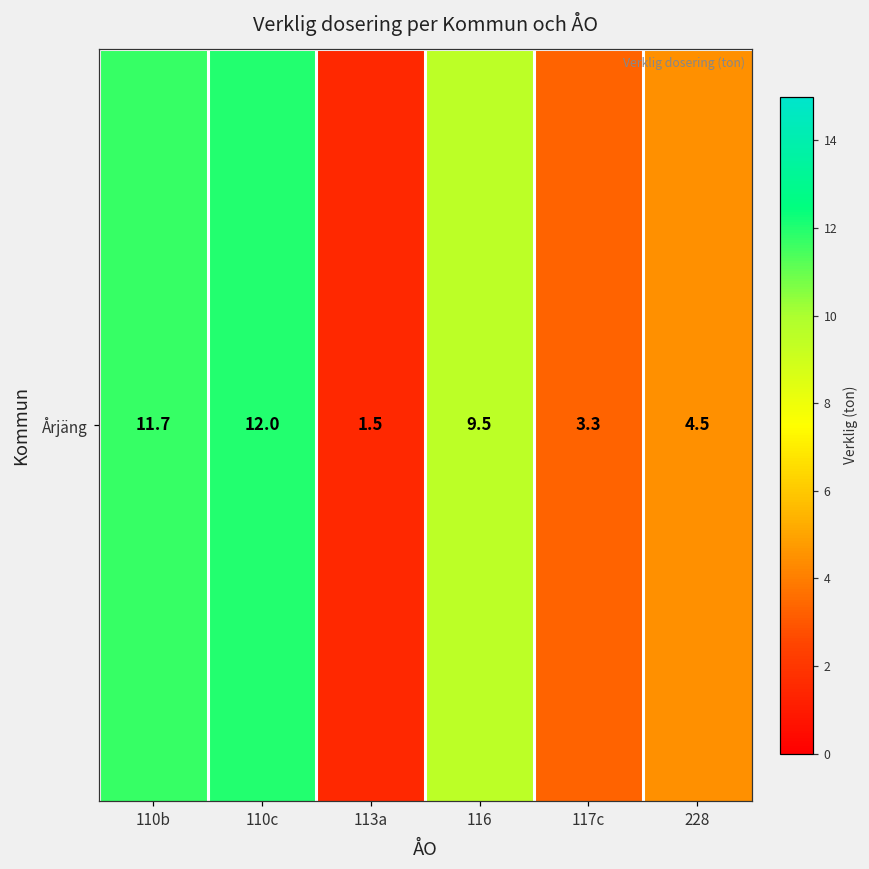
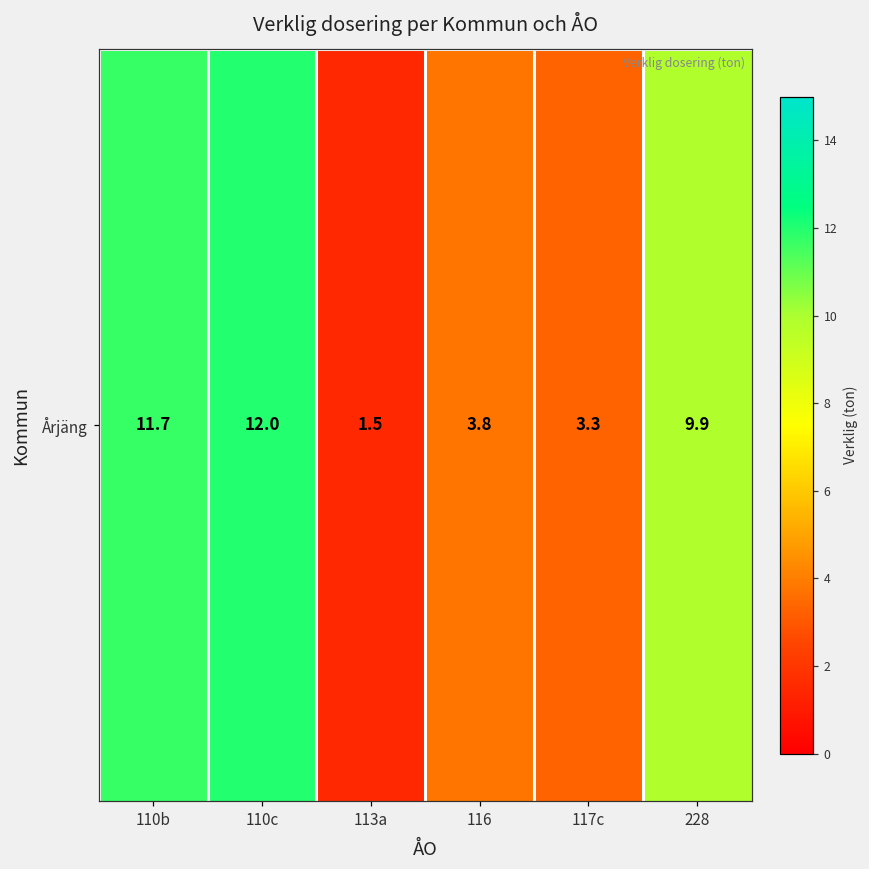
  {
    "Årjäng": {
      "110b": 11.7,
      "110c": 12.0,
      "113a": 1.5,
-     "116": 9.5,
+     "116": 3.8,
      "117c": 3.3,
-     "228": 4.5
+     "228": 9.9
    }
  }
